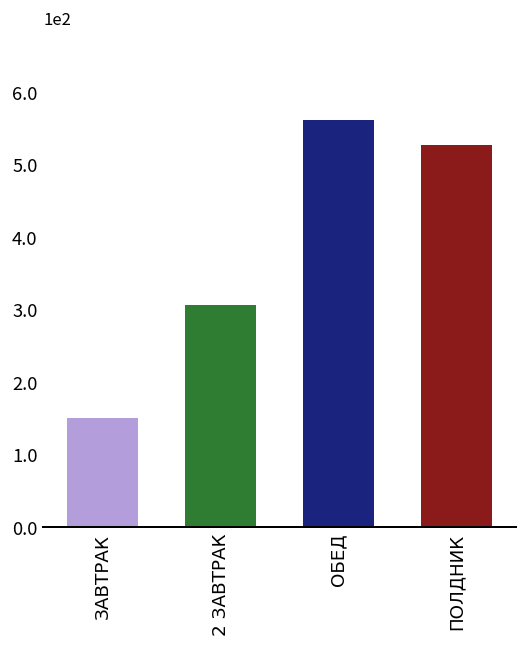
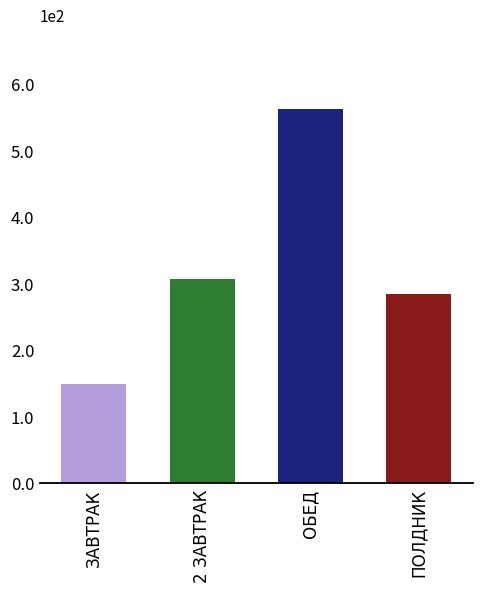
  {
    "ЗАВТРАК": 1.5,
    "2 ЗАВТРАК": 3.1,
    "ОБЕД": 5.6,
-   "ПОЛДНИК": 5.3
+   "ПОЛДНИК": 2.9
  }
